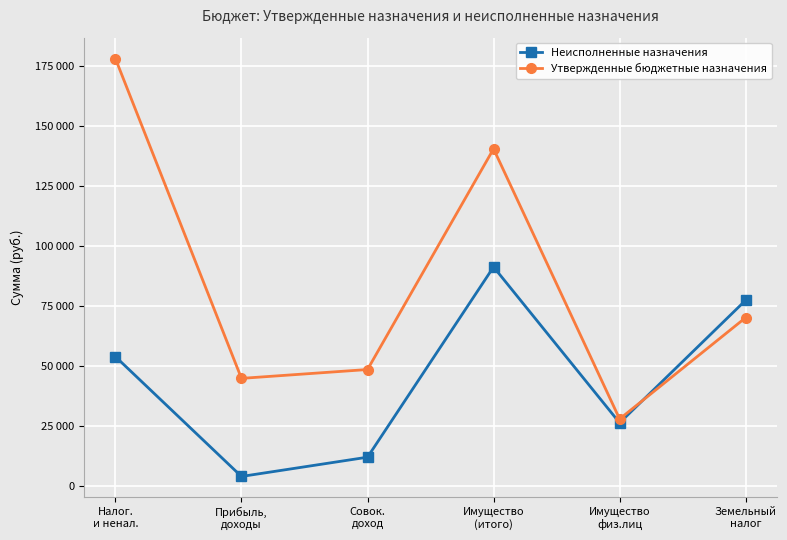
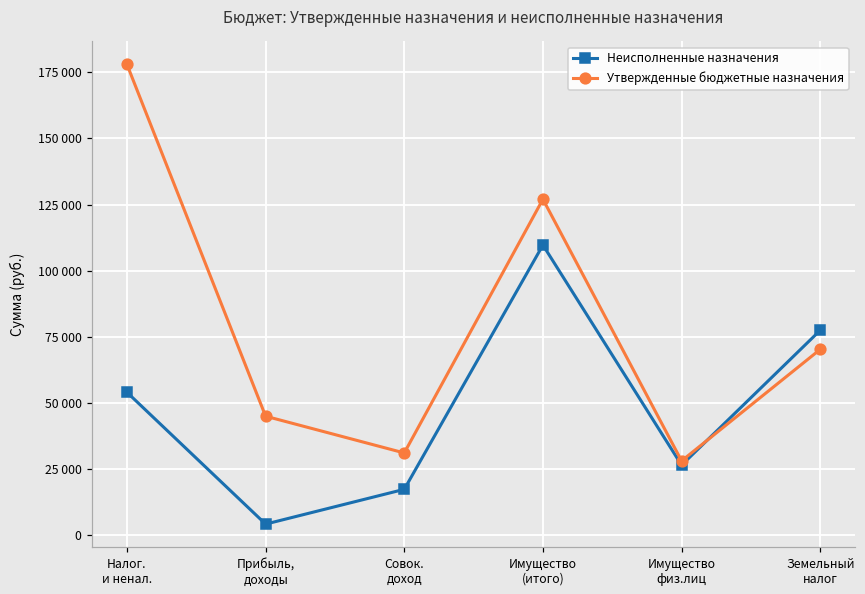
  {
    "Неисполненные назначения": {
      "Налог. и ненал.": 54000,
      "Прибыль, доходы": 4000,
-     "Совок. доход": 12000,
-     "Имущество (итого)": 91000,
+     "Совок. доход": 17000,
+     "Имущество (итого)": 110000,
      "Имущество физ.лиц": 26000,
      "Земельный налог": 77000
    },
    "Утвержденные бюджетные назначения": {
      "Налог. и ненал.": 178000,
      "Прибыль, доходы": 45000,
-     "Совок. доход": 49000,
-     "Имущество (итого)": 140000,
+     "Совок. доход": 31000,
+     "Имущество (итого)": 127000,
      "Имущество физ.лиц": 28000,
      "Земельный налог": 70000
    }
  }
